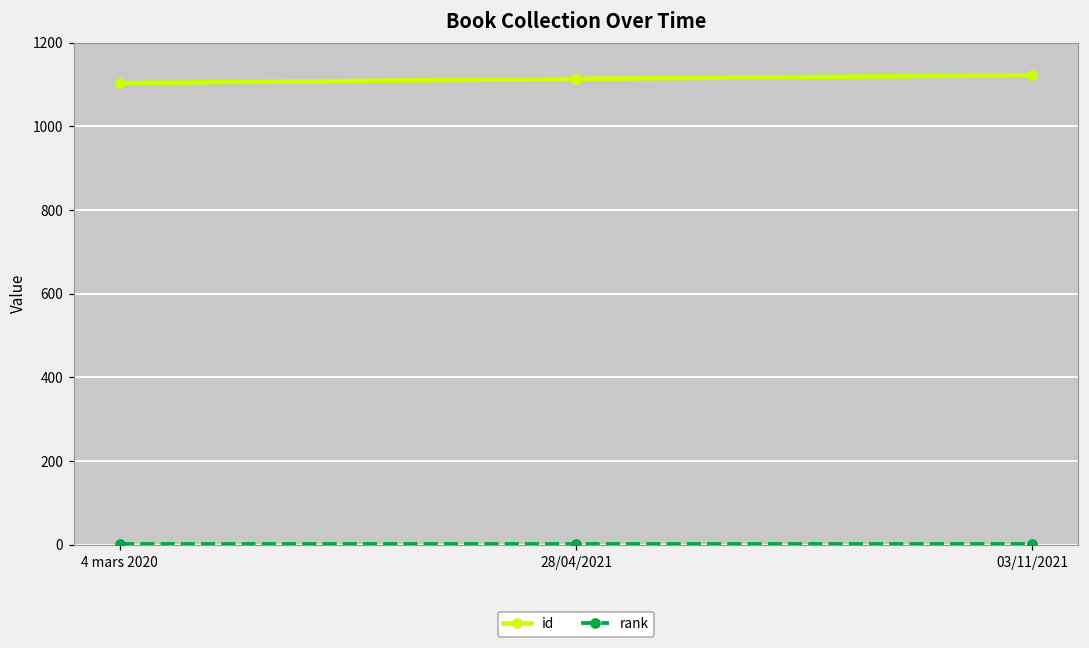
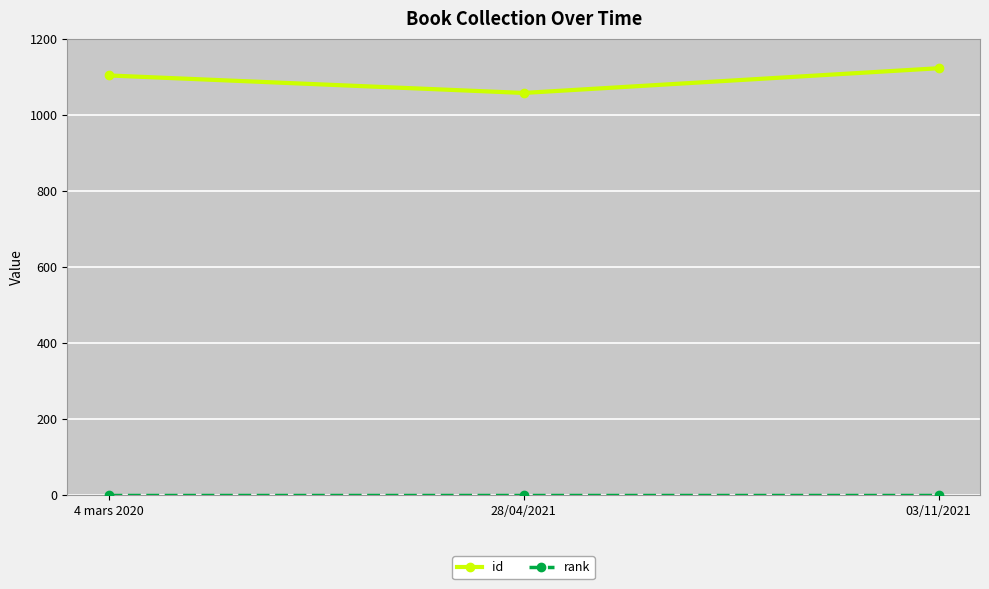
  {
    "id": {
      "4 mars 2020": 1100,
-     "28/04/2021": 1110,
+     "28/04/2021": 1060,
      "03/11/2021": 1120
    },
    "rank": {
      "4 mars 2020": 0,
      "28/04/2021": 0,
      "03/11/2021": 0
    }
  }
